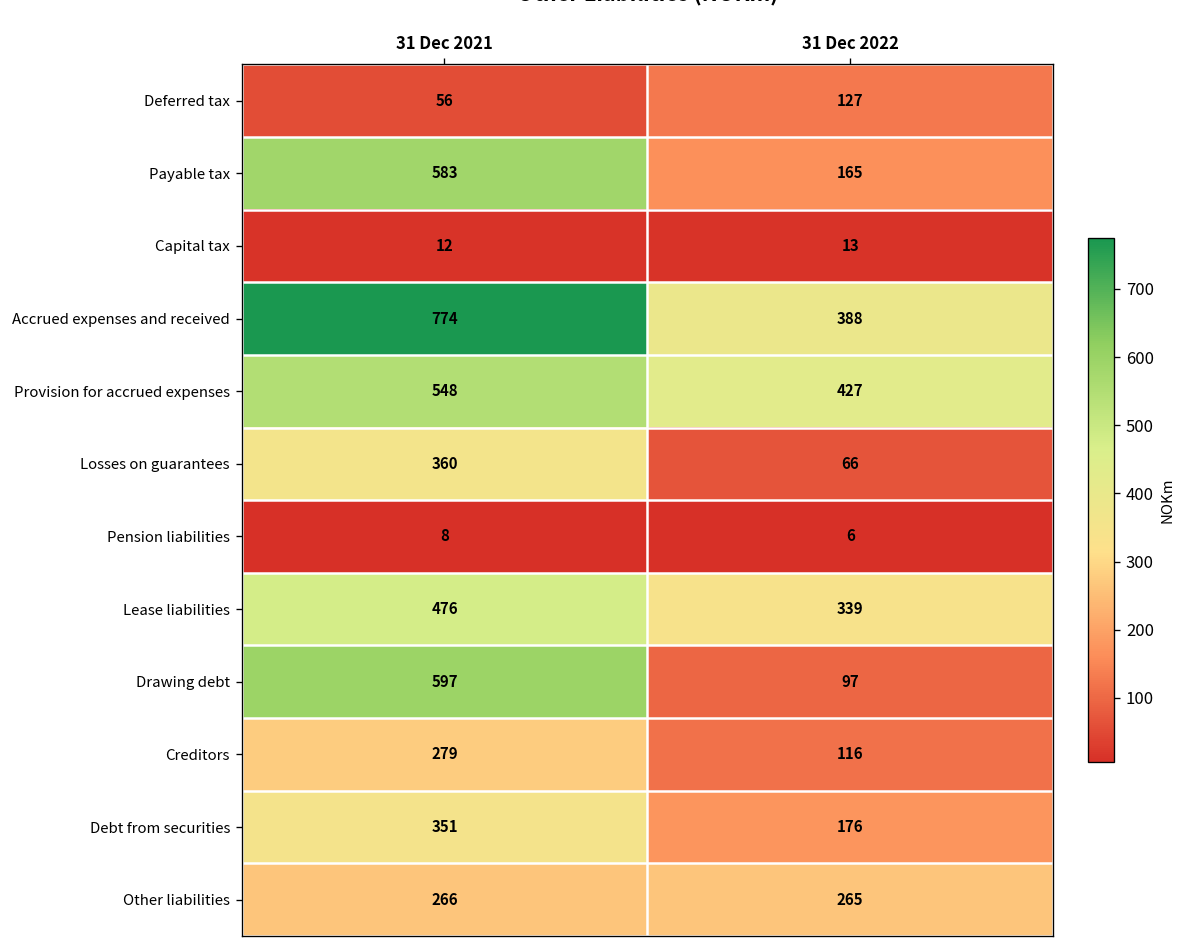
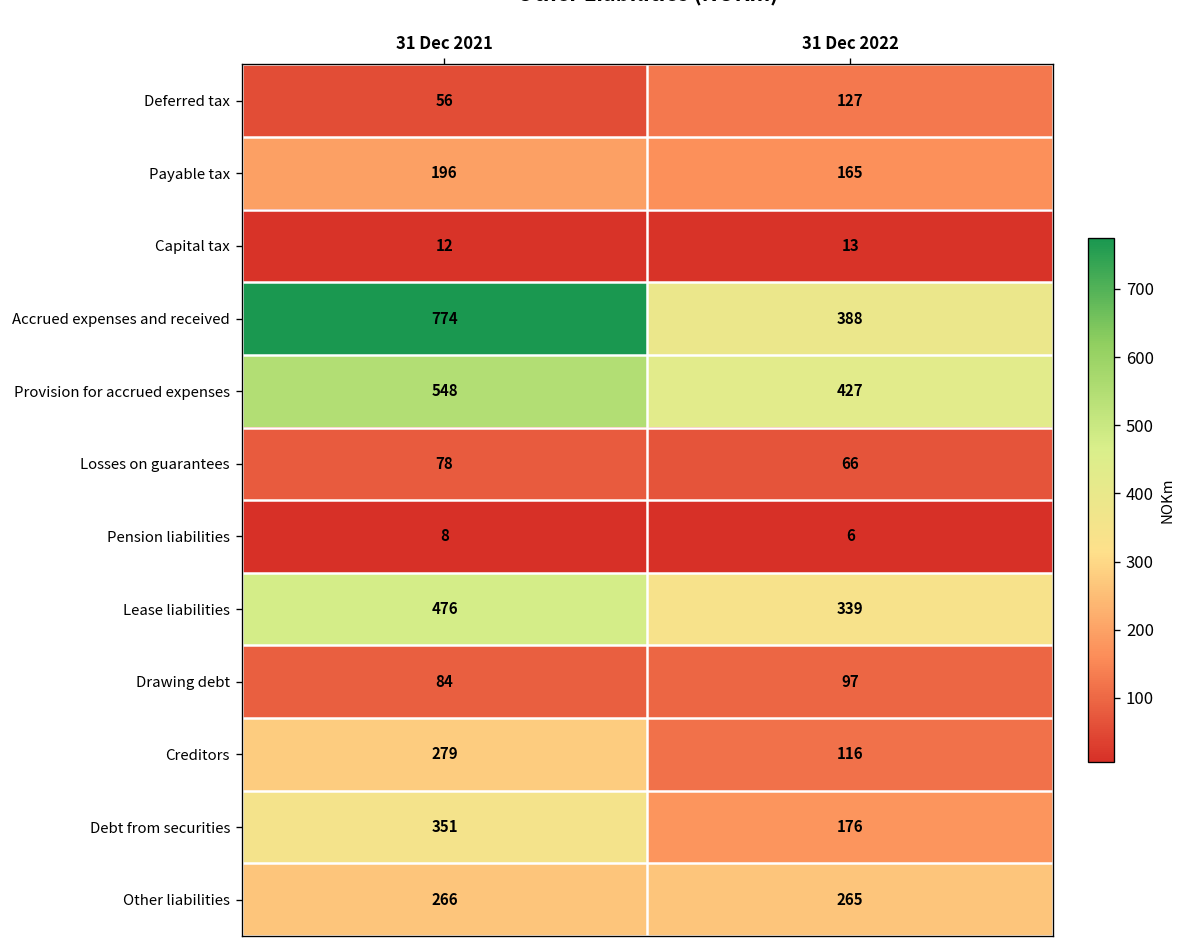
  {
    "Deferred tax": {
      "31 Dec 2021": 56,
      "31 Dec 2022": 127
    },
    "Payable tax": {
-     "31 Dec 2021": 583,
+     "31 Dec 2021": 196,
      "31 Dec 2022": 165
    },
    "Capital tax": {
      "31 Dec 2021": 12,
      "31 Dec 2022": 13
    },
    "Accrued expenses and received": {
      "31 Dec 2021": 774,
      "31 Dec 2022": 388
    },
    "Provision for accrued expenses": {
      "31 Dec 2021": 548,
      "31 Dec 2022": 427
    },
    "Losses on guarantees": {
-     "31 Dec 2021": 360,
+     "31 Dec 2021": 78,
      "31 Dec 2022": 66
    },
    "Pension liabilities": {
      "31 Dec 2021": 8,
      "31 Dec 2022": 6
    },
    "Lease liabilities": {
      "31 Dec 2021": 476,
      "31 Dec 2022": 339
    },
    "Drawing debt": {
-     "31 Dec 2021": 597,
+     "31 Dec 2021": 84,
      "31 Dec 2022": 97
    },
    "Creditors": {
      "31 Dec 2021": 279,
      "31 Dec 2022": 116
    },
    "Debt from securities": {
      "31 Dec 2021": 351,
      "31 Dec 2022": 176
    },
    "Other liabilities": {
      "31 Dec 2021": 266,
      "31 Dec 2022": 265
    }
  }
